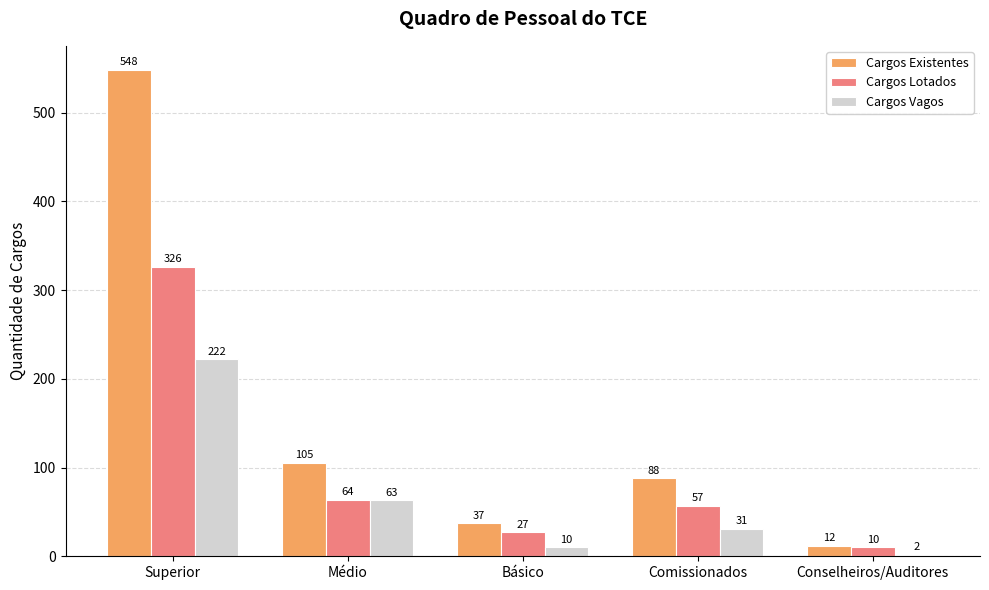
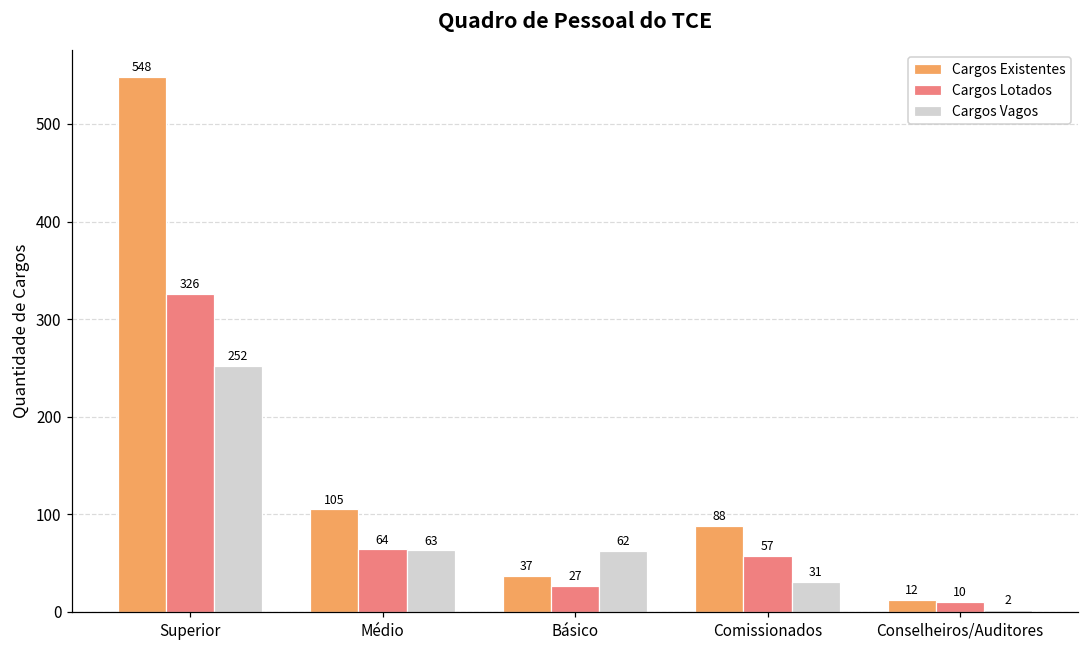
  {
    "Cargos Vagos": {
-     "Superior": 222,
+     "Superior": 252,
      "Médio": 63,
-     "Básico": 10,
+     "Básico": 62,
      "Comissionados": 31,
      "Conselheiros/Auditores": 2
    }
  }
